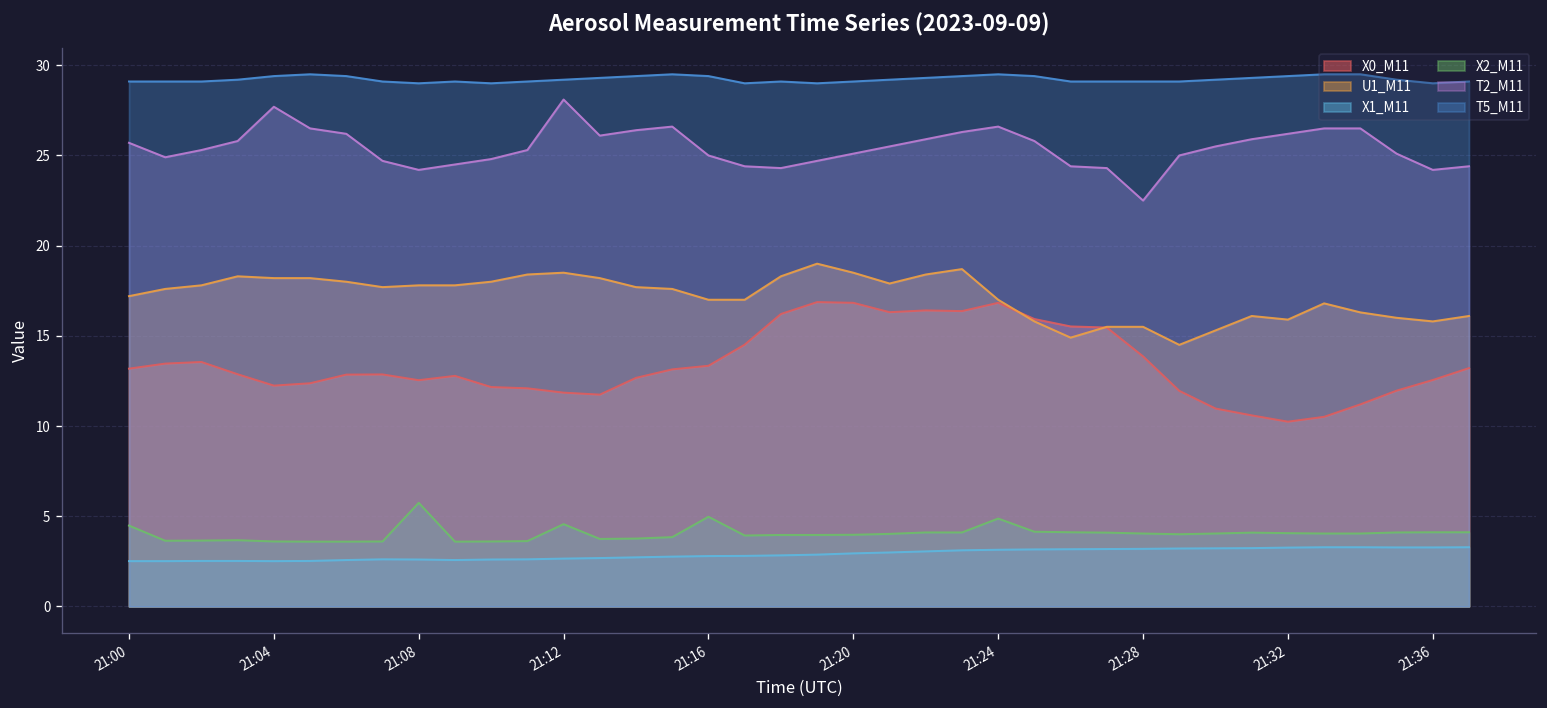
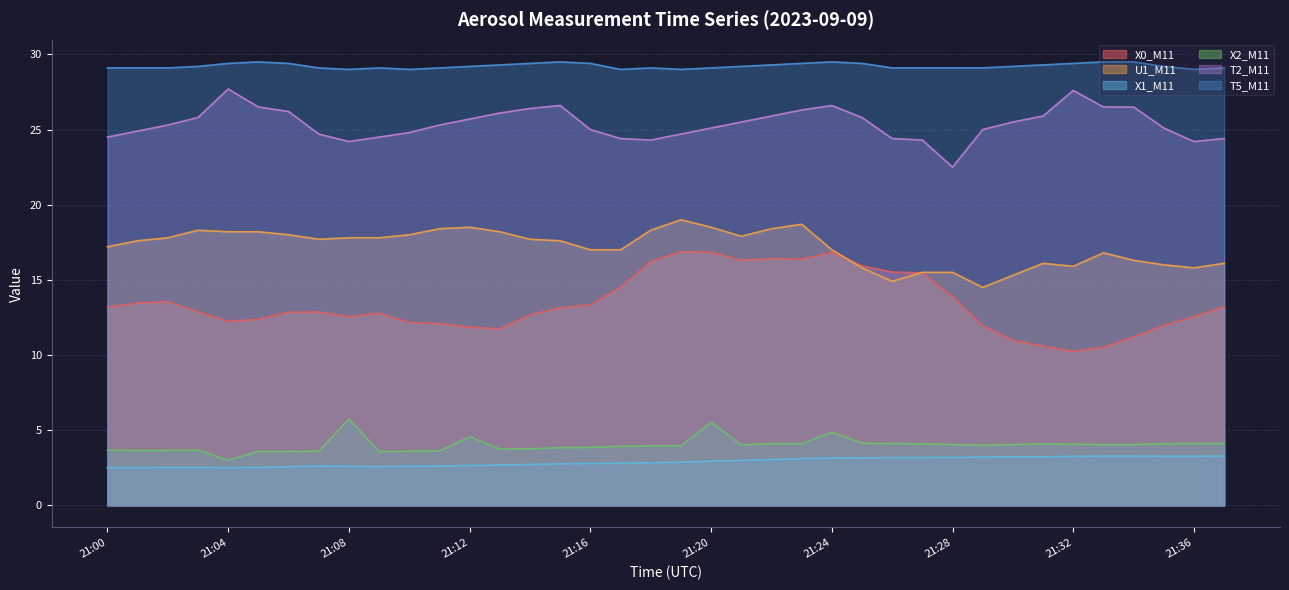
  {
    "X2_M11": {
-     "21:00": 4.5,
-     "21:04": 3.6,
+     "21:00": 3.7,
+     "21:04": 3.0,
      "21:08": 5.7,
      "21:12": 4.6,
-     "21:16": 5.0,
-     "21:20": 4.0,
+     "21:16": 3.9,
+     "21:20": 5.5,
      "21:24": 4.9,
      "21:28": 4.0,
      "21:32": 4.1,
      "21:36": 4.1
    },
    "T2_M11": {
-     "21:00": 25.7,
+     "21:00": 24.5,
      "21:04": 27.7,
      "21:08": 24.2,
-     "21:12": 28.1,
+     "21:12": 25.7,
      "21:16": 25.0,
      "21:20": 25.1,
      "21:24": 26.6,
      "21:28": 22.5,
-     "21:32": 26.2,
+     "21:32": 27.6,
      "21:36": 24.2
    }
  }
